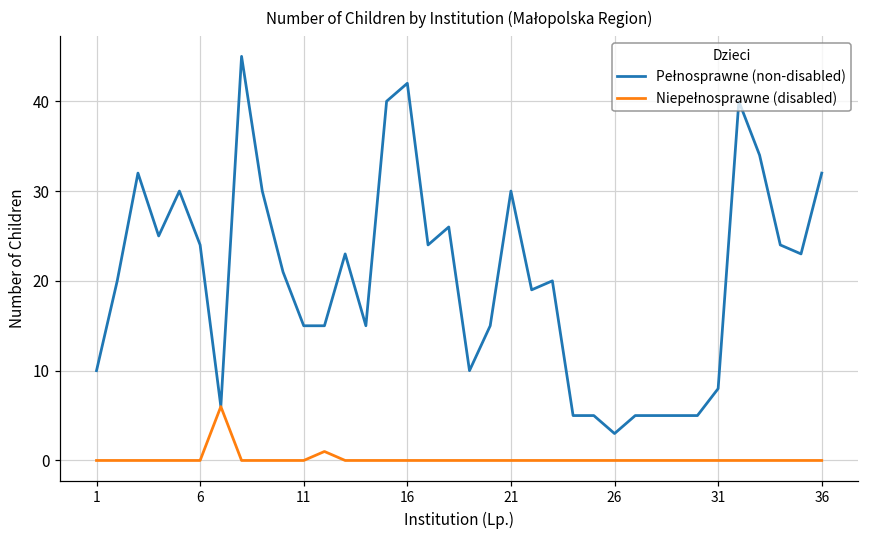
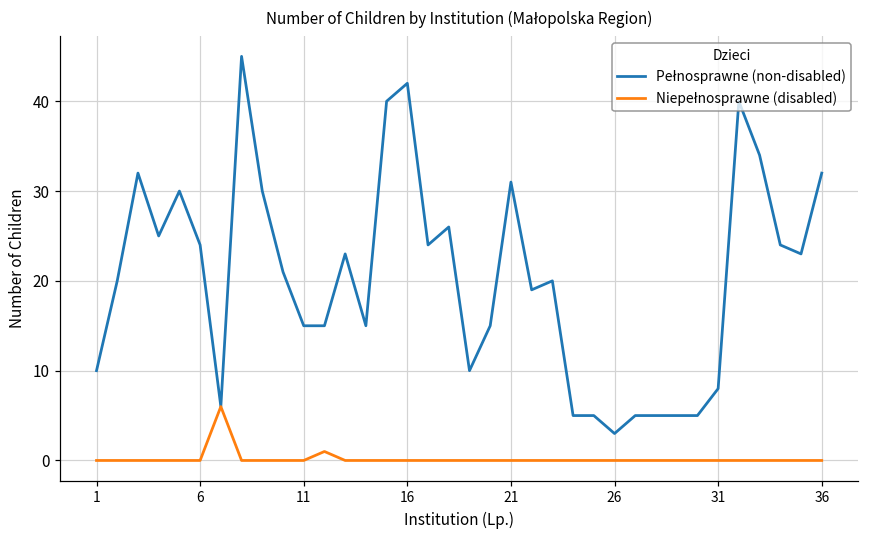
  {
    "Pełnosprawne (non-disabled)": {
      "1": 10,
      "6": 24,
      "11": 15,
      "16": 42,
-     "21": 30,
+     "21": 31,
      "26": 3,
      "31": 8,
      "36": 32
    },
    "Niepełnosprawne (disabled)": {
      "1": 0,
      "6": 0,
      "11": 0,
      "16": 0,
      "21": 0,
      "26": 0,
      "31": 0,
      "36": 0
    }
  }
